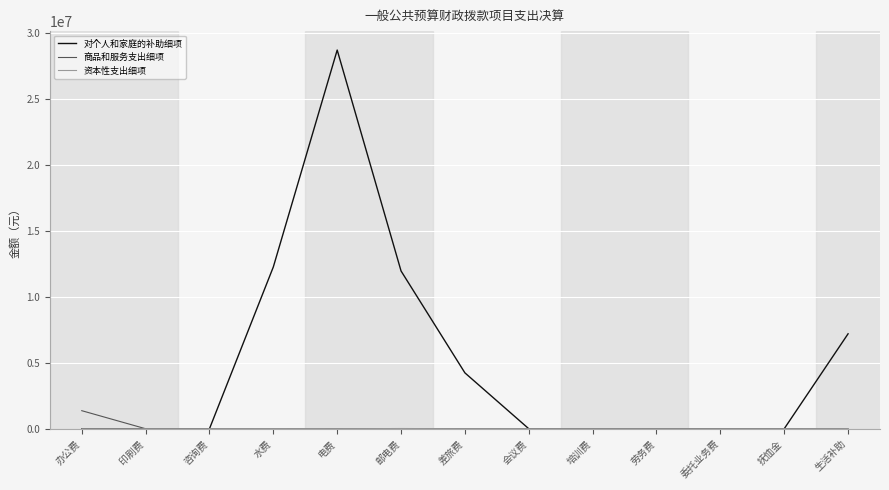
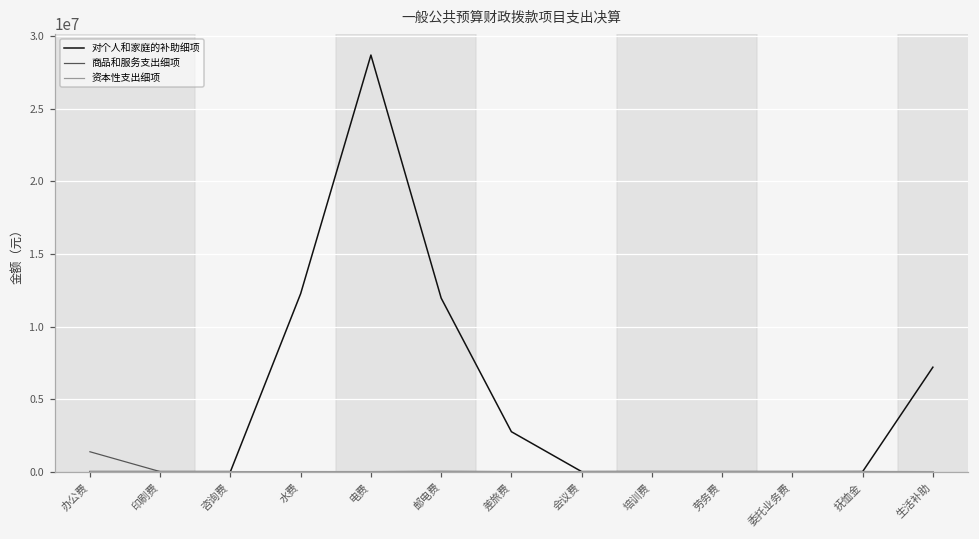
  {
    "对个人和家庭的补助细项": {
      "水费": 12300000,
      "电费": 28700000,
      "邮电费": 12000000,
-     "差旅费": 4200000,
+     "差旅费": 2700000,
      "生活补助": 7200000
    },
    "商品和服务支出细项": {
      "办公费": 1400000
    }
  }
